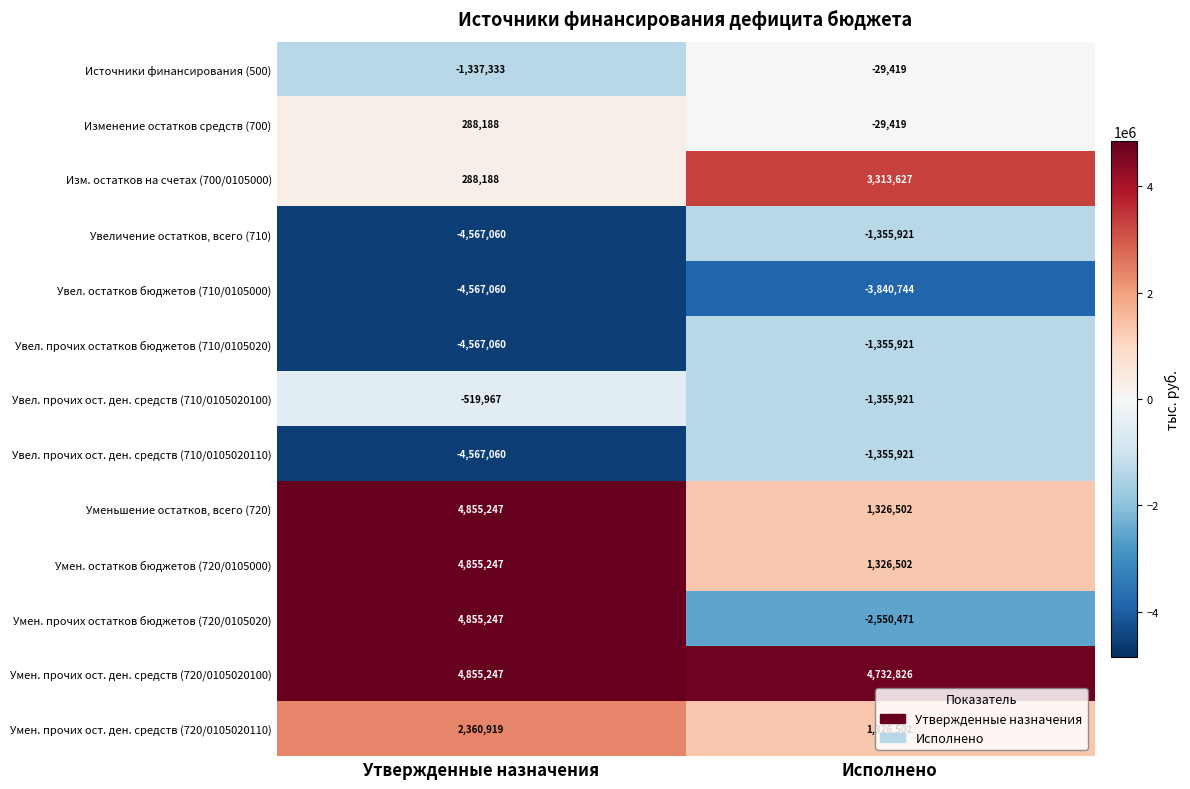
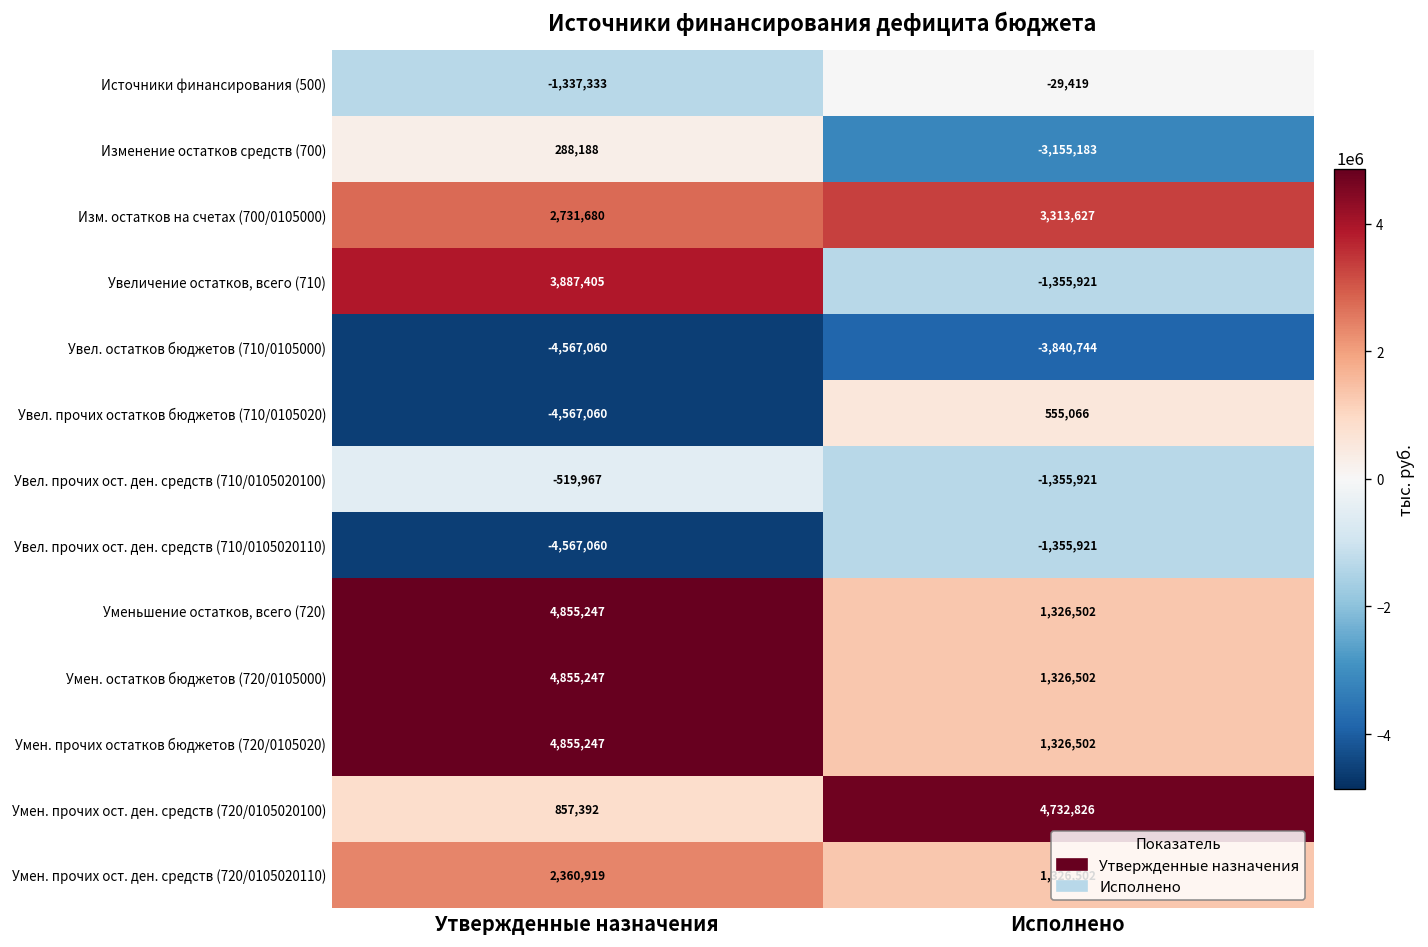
  {
    "Источники финансирования (500)": {
      "Утвержденные назначения": "-1,337,333",
      "Исполнено": "-29,419"
    },
    "Изменение остатков средств (700)": {
      "Утвержденные назначения": "288,188",
-     "Исполнено": "-29,419"
+     "Исполнено": "-3,155,183"
    },
    "Изм. остатков на счетах (700/0105000)": {
-     "Утвержденные назначения": "288,188",
+     "Утвержденные назначения": "2,731,680",
      "Исполнено": "3,313,627"
    },
    "Увеличение остатков, всего (710)": {
-     "Утвержденные назначения": "-4,567,060",
+     "Утвержденные назначения": "3,887,405",
      "Исполнено": "-1,355,921"
    },
    "Увел. остатков бюджетов (710/0105000)": {
      "Утвержденные назначения": "-4,567,060",
      "Исполнено": "-3,840,744"
    },
    "Увел. прочих остатков бюджетов (710/0105020)": {
      "Утвержденные назначения": "-4,567,060",
-     "Исполнено": "-1,355,921"
+     "Исполнено": "555,066"
    },
    "Увел. прочих ост. ден. средств (710/0105020100)": {
      "Утвержденные назначения": "-519,967",
      "Исполнено": "-1,355,921"
    },
    "Увел. прочих ост. ден. средств (710/0105020110)": {
      "Утвержденные назначения": "-4,567,060",
      "Исполнено": "-1,355,921"
    },
    "Уменьшение остатков, всего (720)": {
      "Утвержденные назначения": "4,855,247",
      "Исполнено": "1,326,502"
    },
    "Умен. остатков бюджетов (720/0105000)": {
      "Утвержденные назначения": "4,855,247",
      "Исполнено": "1,326,502"
    },
    "Умен. прочих остатков бюджетов (720/0105020)": {
      "Утвержденные назначения": "4,855,247",
-     "Исполнено": "-2,550,471"
+     "Исполнено": "1,326,502"
    },
    "Умен. прочих ост. ден. средств (720/0105020100)": {
-     "Утвержденные назначения": "4,855,247",
+     "Утвержденные назначения": "857,392",
      "Исполнено": "4,732,826"
    },
    "Умен. прочих ост. ден. средств (720/0105020110)": {
      "Утвержденные назначения": "2,360,919"
    }
  }
